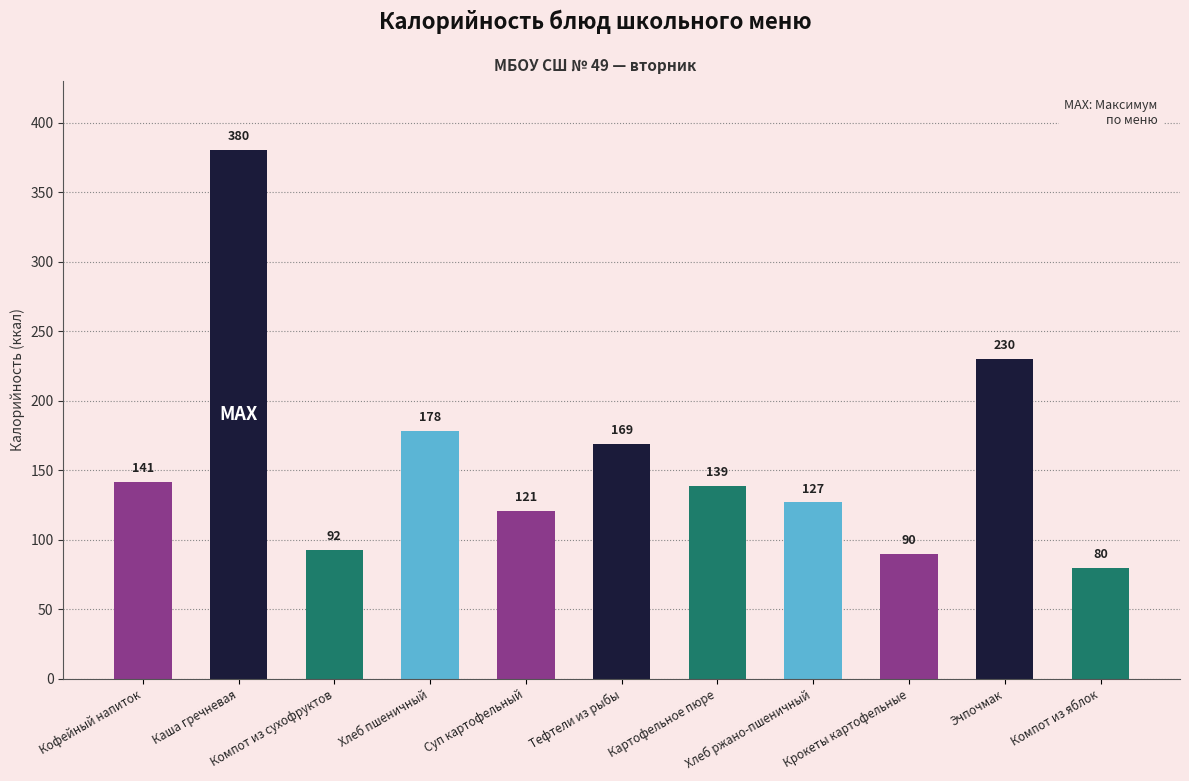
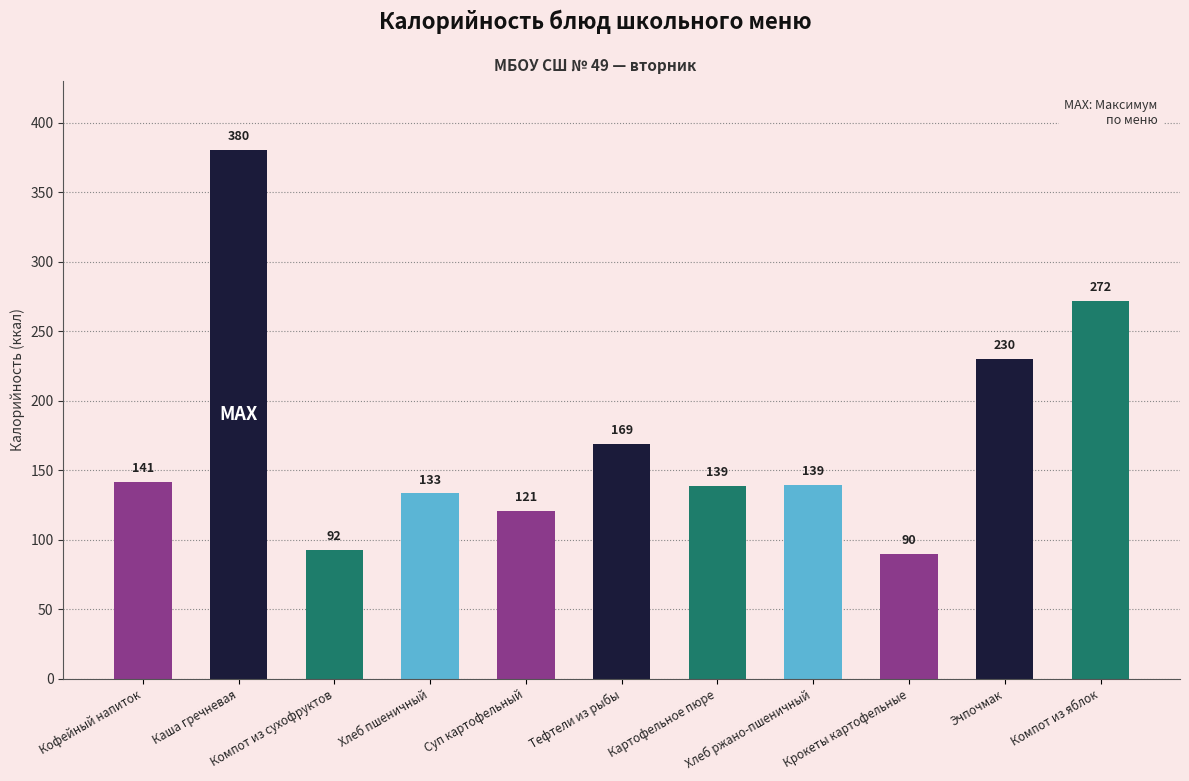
  {
    "Кофейный напиток": 141,
    "Каша гречневая": 380,
    "Компот из сухофруктов": 92,
-   "Хлеб пшеничный": 178,
+   "Хлеб пшеничный": 133,
    "Суп картофельный": 121,
    "Тефтели из рыбы": 169,
    "Картофельное пюре": 139,
-   "Хлеб ржано-пшеничный": 127,
+   "Хлеб ржано-пшеничный": 139,
    "Крокеты картофельные": 90,
    "Эчпочмак": 230,
-   "Компот из яблок": 80
+   "Компот из яблок": 272
  }
